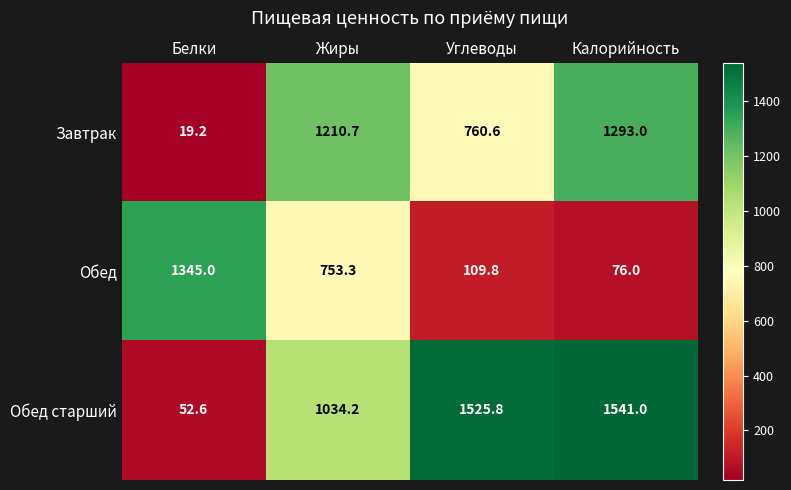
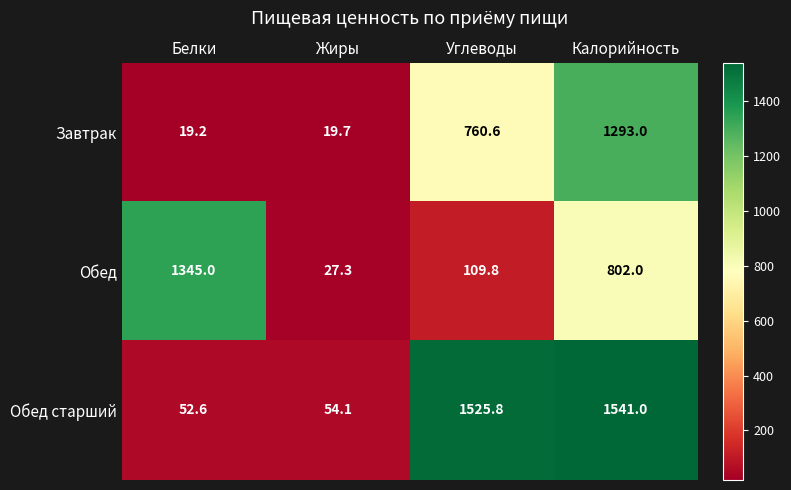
  {
    "Завтрак": {
      "Белки": 19.2,
-     "Жиры": 1210.7,
+     "Жиры": 19.7,
      "Углеводы": 760.6,
      "Калорийность": 1293.0
    },
    "Обед": {
      "Белки": 1345.0,
-     "Жиры": 753.3,
+     "Жиры": 27.3,
      "Углеводы": 109.8,
-     "Калорийность": 76.0
+     "Калорийность": 802.0
    },
    "Обед старший": {
      "Белки": 52.6,
-     "Жиры": 1034.2,
+     "Жиры": 54.1,
      "Углеводы": 1525.8,
      "Калорийность": 1541.0
    }
  }
